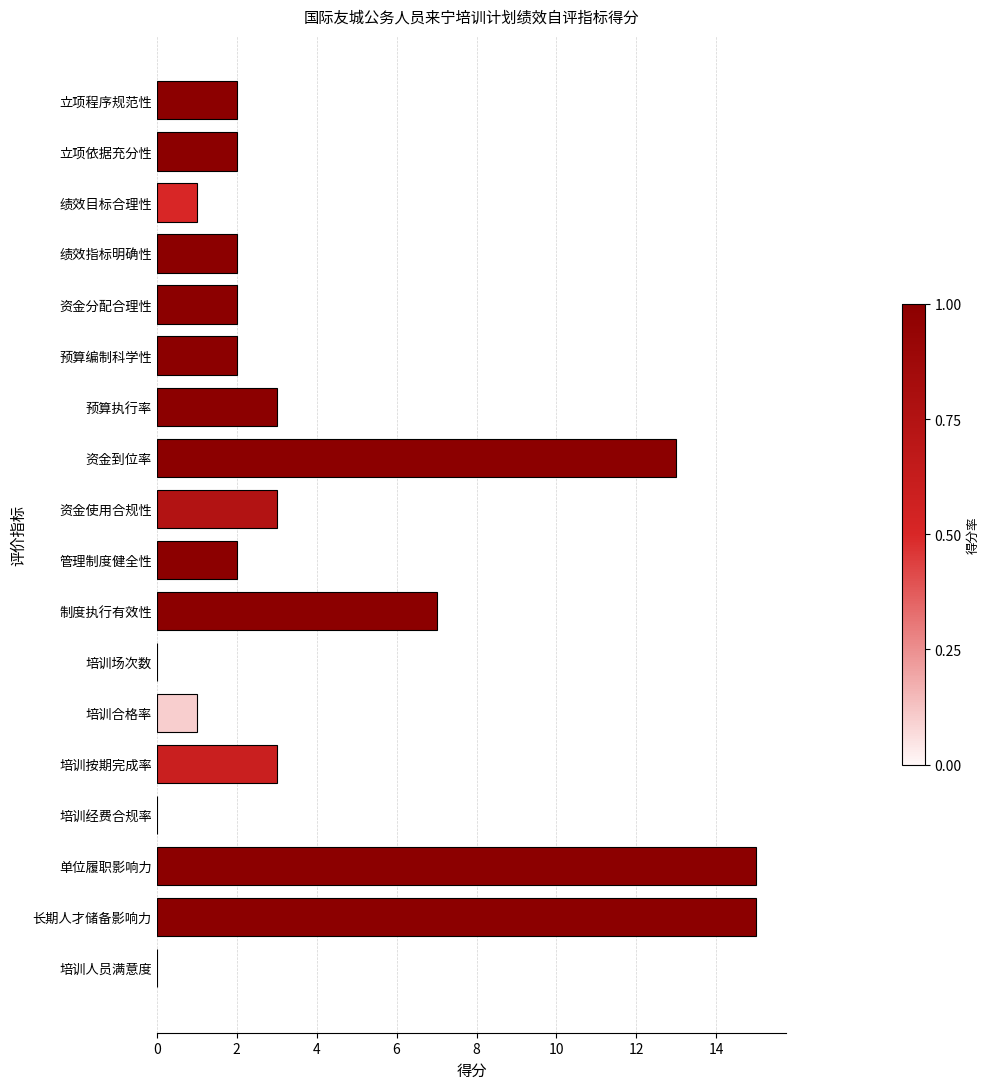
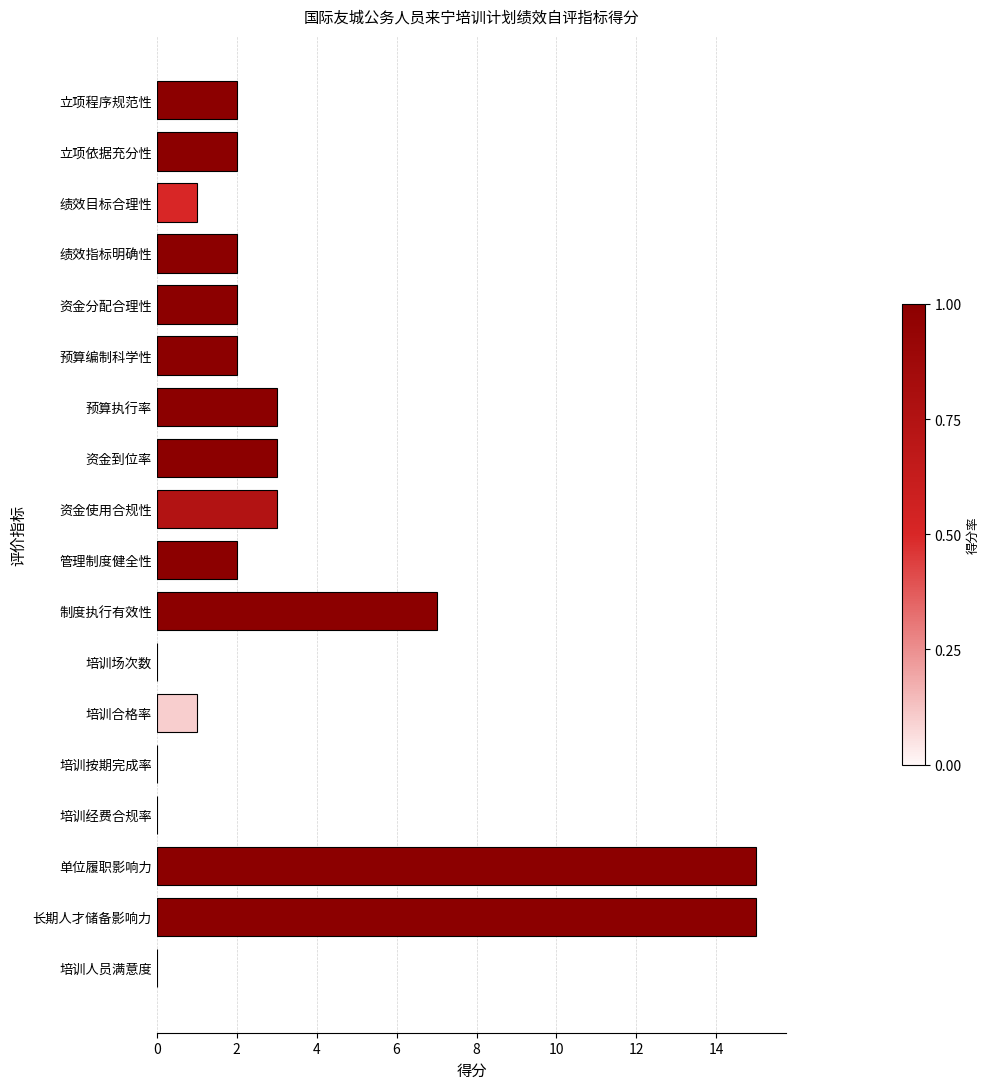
  {
    "立项程序规范性": 2,
    "立项依据充分性": 2,
    "绩效目标合理性": 1,
    "绩效指标明确性": 2,
    "资金分配合理性": 2,
    "预算编制科学性": 2,
    "预算执行率": 3,
-   "资金到位率": 13,
+   "资金到位率": 3,
    "资金使用合规性": 3,
    "管理制度健全性": 2,
    "制度执行有效性": 7,
    "培训场次数": 0,
    "培训合格率": 1,
-   "培训按期完成率": 3,
+   "培训按期完成率": 0,
    "培训经费合规率": 0,
    "单位履职影响力": 15,
    "长期人才储备影响力": 15,
    "培训人员满意度": 0
  }
